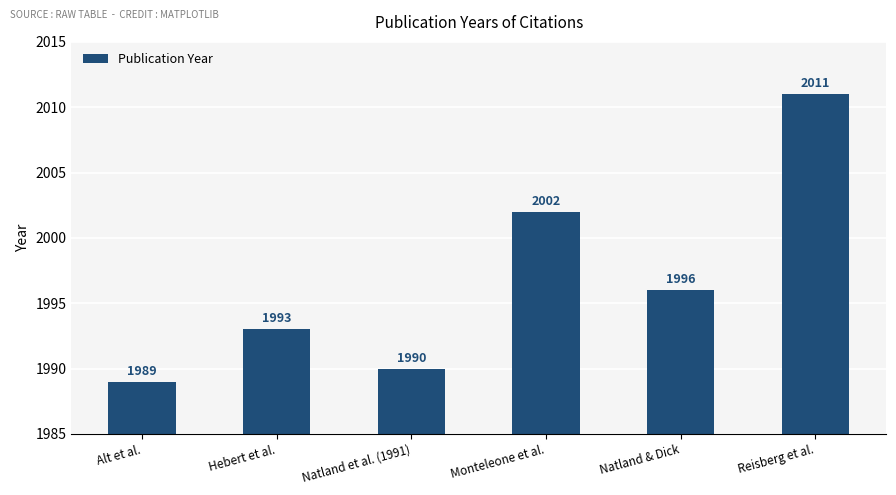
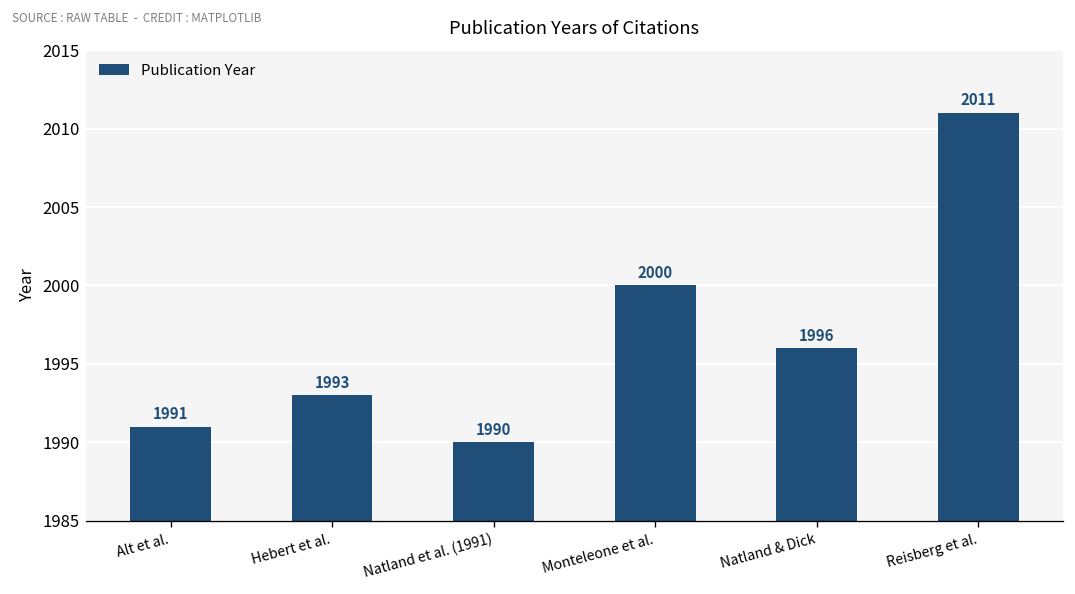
  {
-   "Alt et al.": 1989,
+   "Alt et al.": 1991,
    "Hebert et al.": 1993,
    "Natland et al. (1991)": 1990,
-   "Monteleone et al.": 2002,
+   "Monteleone et al.": 2000,
    "Natland & Dick": 1996,
    "Reisberg et al.": 2011
  }
